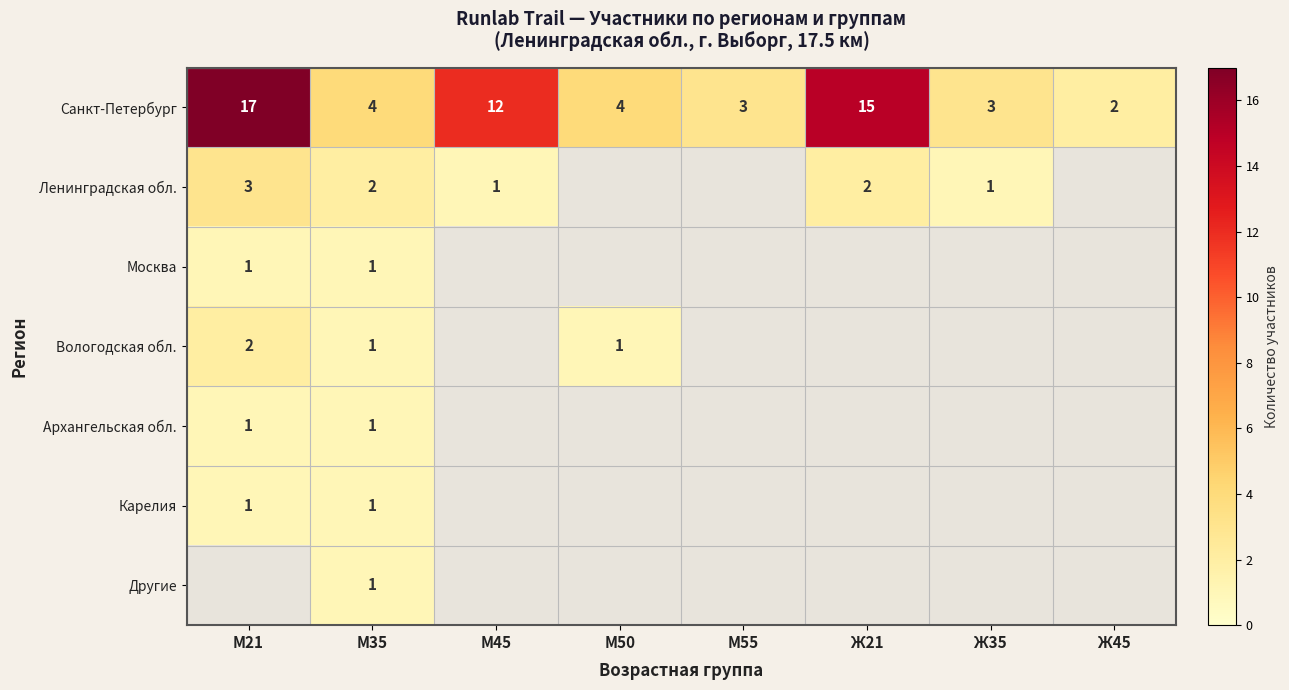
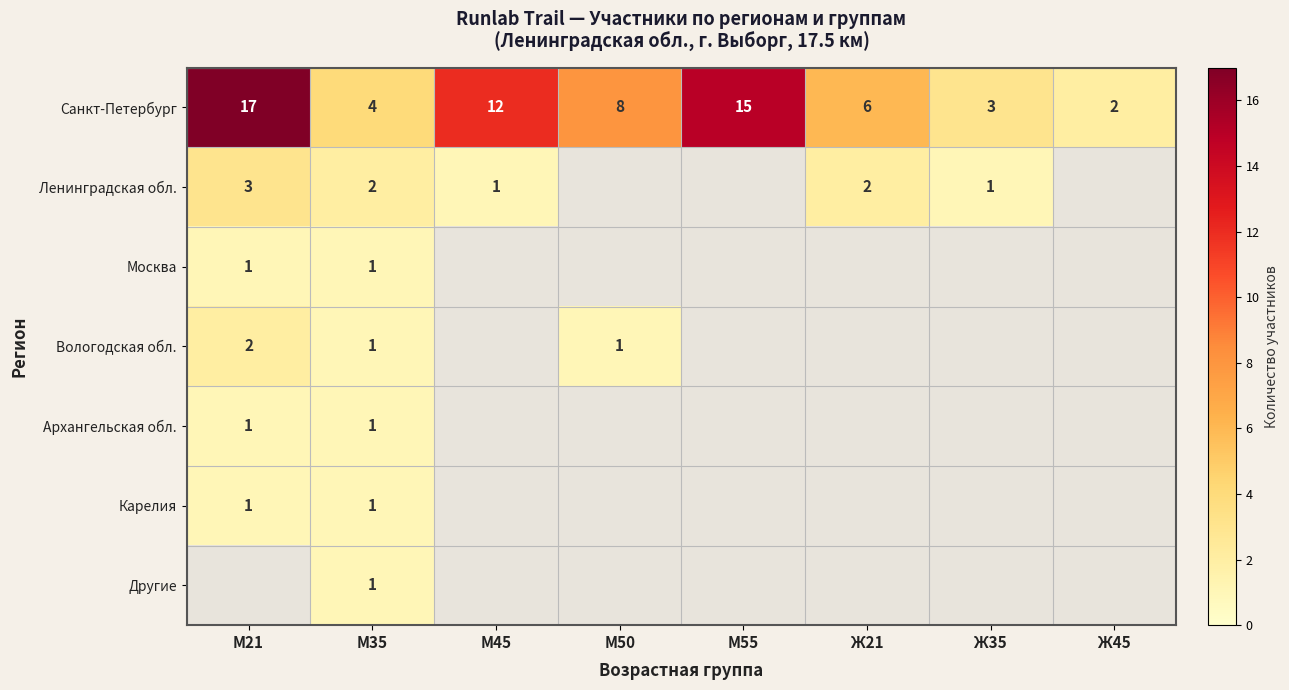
  {
    "Санкт-Петербург": {
      "М21": 17,
      "М35": 4,
      "М45": 12,
-     "М50": 4,
-     "М55": 3,
-     "Ж21": 15,
+     "М50": 8,
+     "М55": 15,
+     "Ж21": 6,
      "Ж35": 3,
      "Ж45": 2
    },
    "Ленинградская обл.": {
      "М21": 3,
      "М35": 2,
      "М45": 1,
      "Ж21": 2,
      "Ж35": 1
    },
    "Москва": {
      "М21": 1,
      "М35": 1
    },
    "Вологодская обл.": {
      "М21": 2,
      "М35": 1,
      "М50": 1
    },
    "Архангельская обл.": {
      "М21": 1,
      "М35": 1
    },
    "Карелия": {
      "М21": 1,
      "М35": 1
    },
    "Другие": {
      "М35": 1
    }
  }
